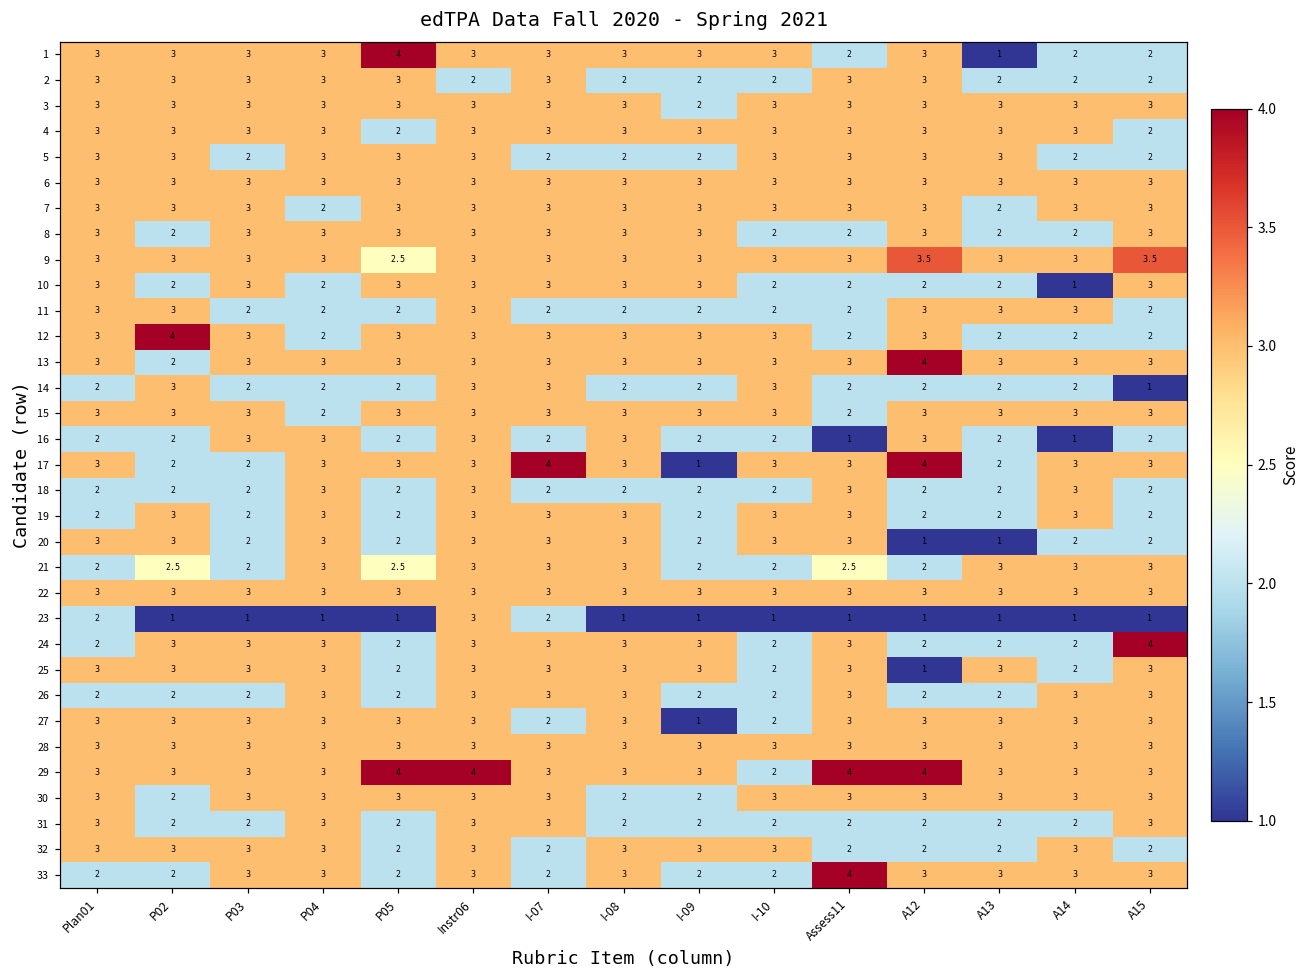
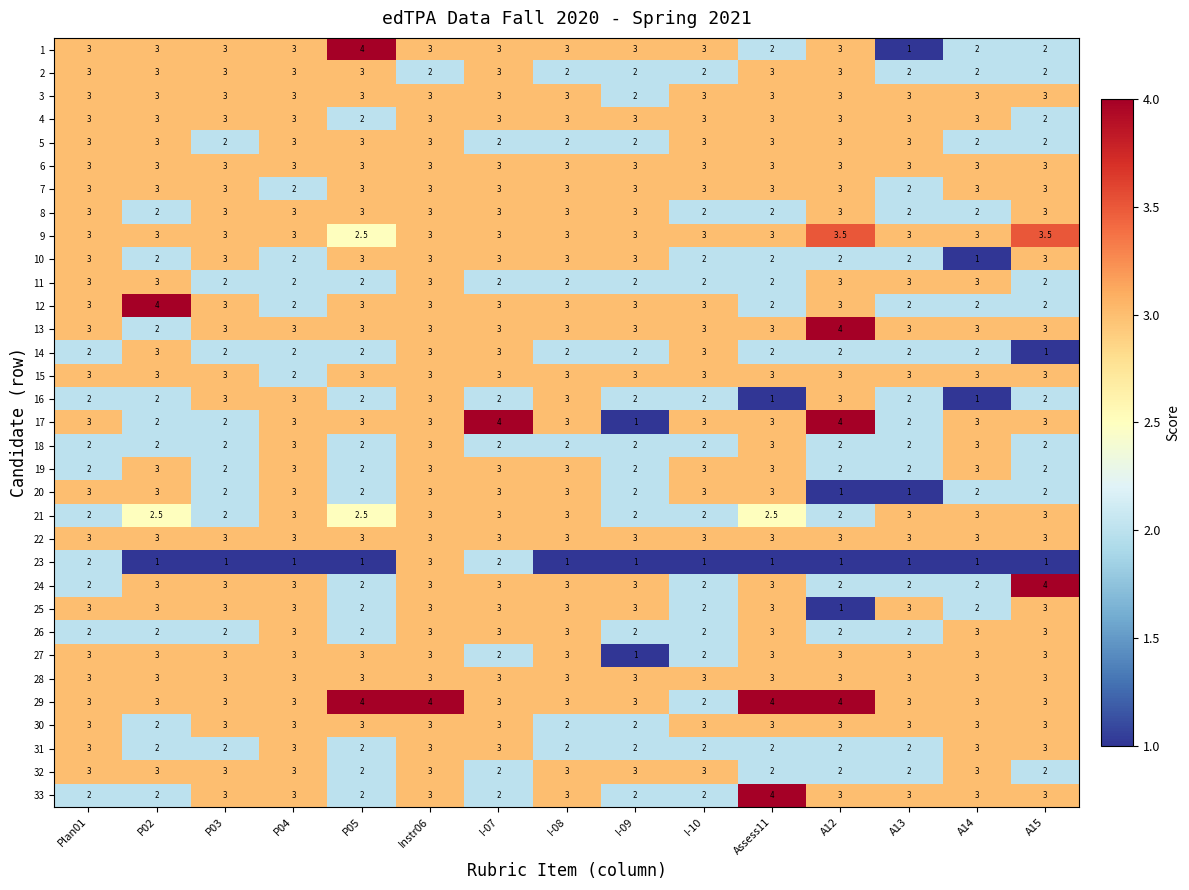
  {
    "15": {
      "Plan01": 3,
      "P02": 3,
      "P03": 3,
      "P04": 2,
      "P05": 3,
      "Instr06": 3,
      "I-07": 3,
      "I-08": 3,
      "I-09": 3,
      "I-10": 3,
-     "Assess11": 2,
+     "Assess11": 3,
      "A12": 3,
      "A13": 3,
      "A14": 3,
      "A15": 3
    },
    "31": {
      "Plan01": 3,
      "P02": 2,
      "P03": 2,
      "P04": 3,
      "P05": 2,
      "Instr06": 3,
      "I-07": 3,
      "I-08": 2,
      "I-09": 2,
      "I-10": 2,
      "Assess11": 2,
      "A12": 2,
      "A13": 2,
-     "A14": 2,
+     "A14": 3,
      "A15": 3
    }
  }
